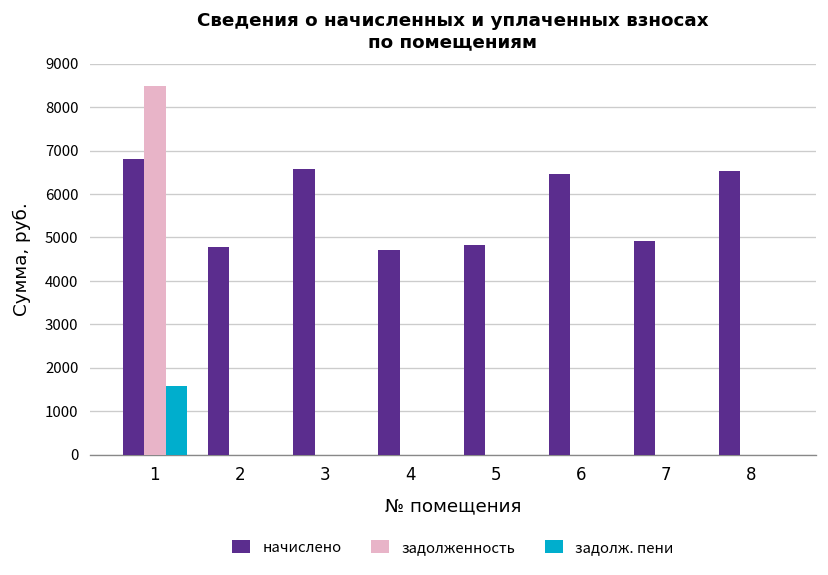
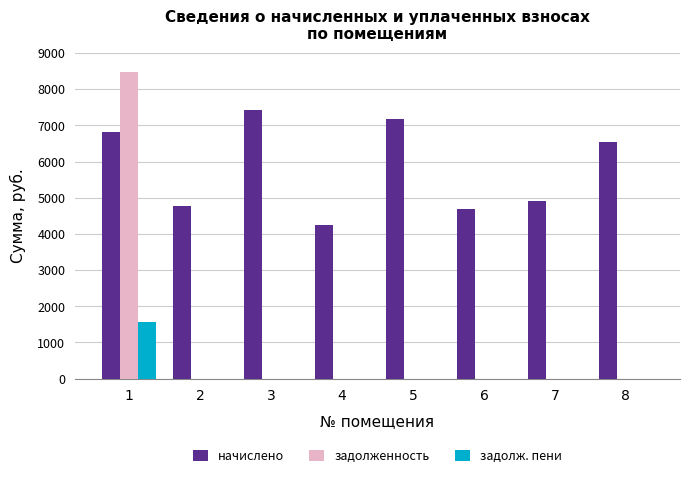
  {
    "начислено": {
      "1": 6800,
      "2": 4800,
-     "3": 6600,
-     "4": 4700,
-     "5": 4800,
-     "6": 6500,
+     "3": 7400,
+     "4": 4200,
+     "5": 7200,
+     "6": 4700,
      "7": 4900,
      "8": 6500
    },
    "задолженность": {
      "1": 8500,
      "2": 0,
      "3": 0,
      "4": 0,
      "5": 0,
      "6": 0,
      "7": 0,
      "8": 0
    },
    "задолж. пени": {
      "1": 1600,
      "2": 0,
      "3": 0,
      "4": 0,
      "5": 0,
      "6": 0,
      "7": 0,
      "8": 0
    }
  }
